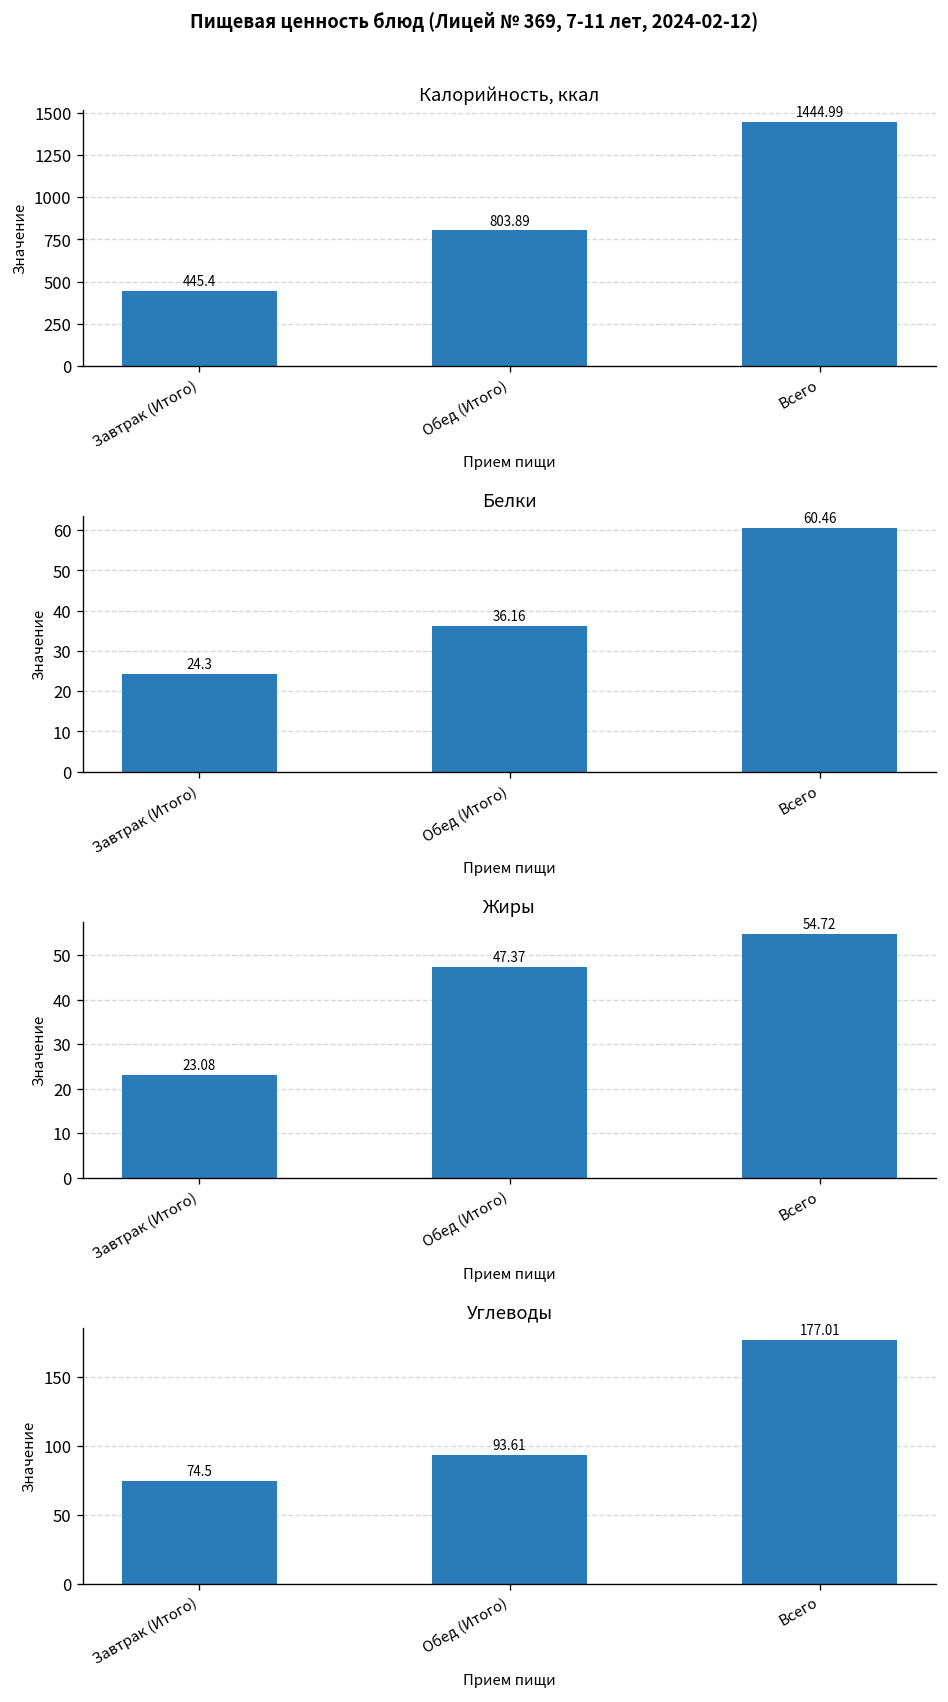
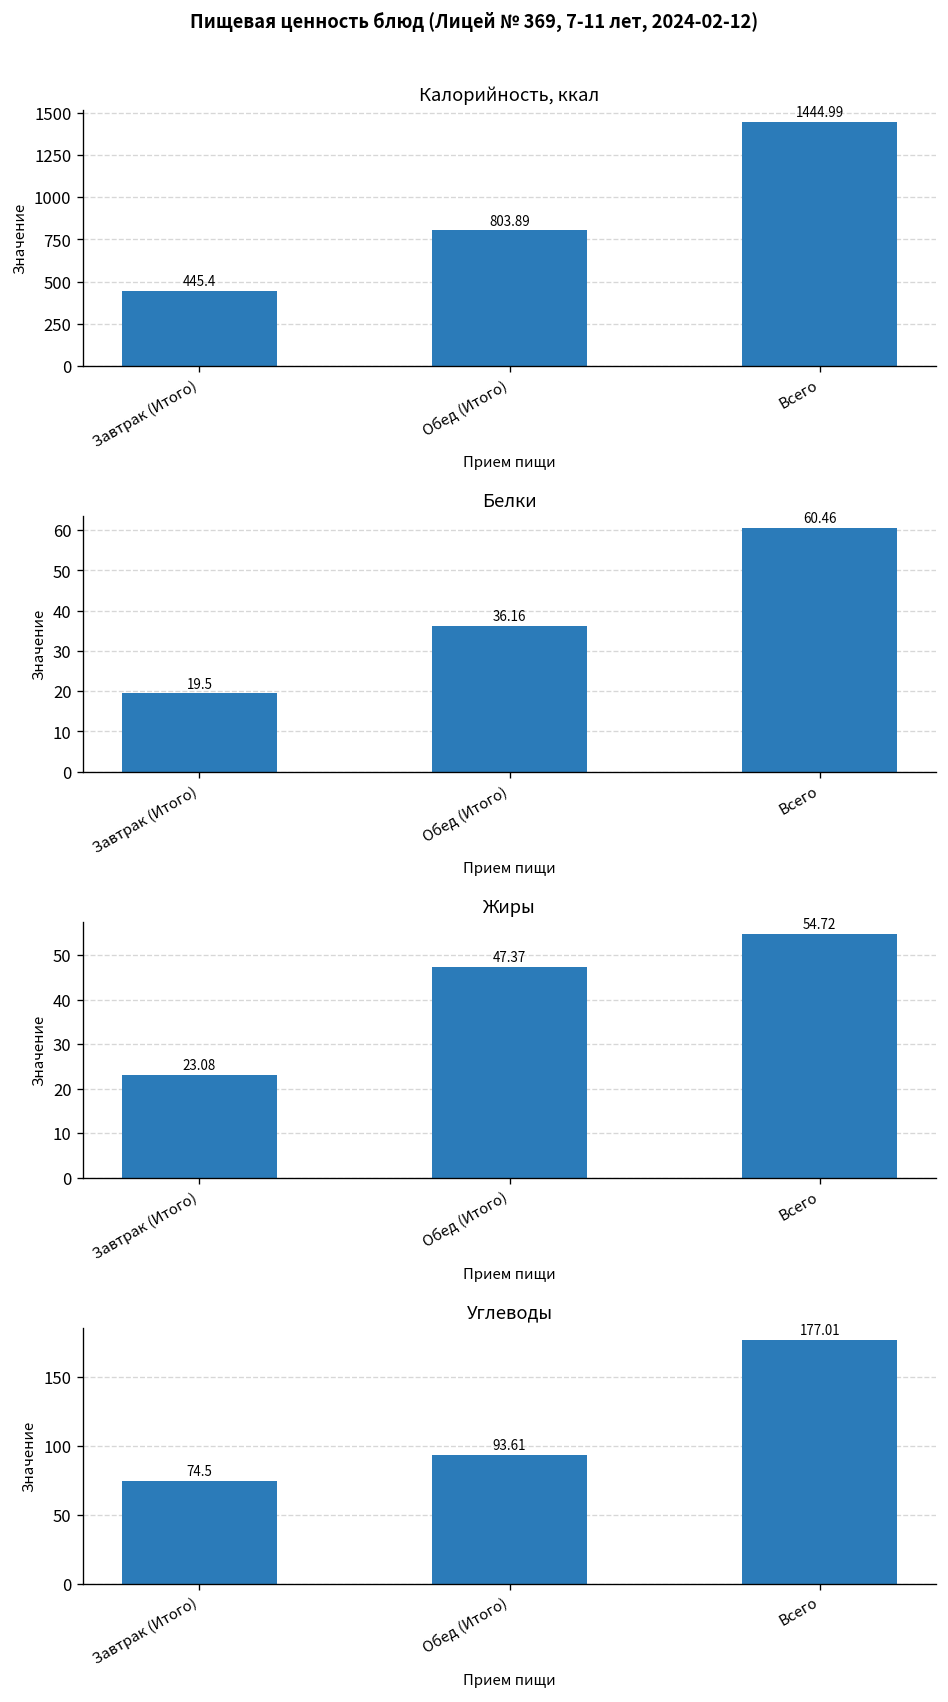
  {
    "Калорийность, ккал": {
      "Завтрак (Итого)": 445.4,
      "Обед (Итого)": 803.89,
      "Всего": 1444.99
    },
    "Белки": {
-     "Завтрак (Итого)": 24.3,
+     "Завтрак (Итого)": 19.5,
      "Обед (Итого)": 36.16,
      "Всего": 60.46
    },
    "Жиры": {
      "Завтрак (Итого)": 23.08,
      "Обед (Итого)": 47.37,
      "Всего": 54.72
    },
    "Углеводы": {
      "Завтрак (Итого)": 74.5,
      "Обед (Итого)": 93.61,
      "Всего": 177.01
    }
  }
